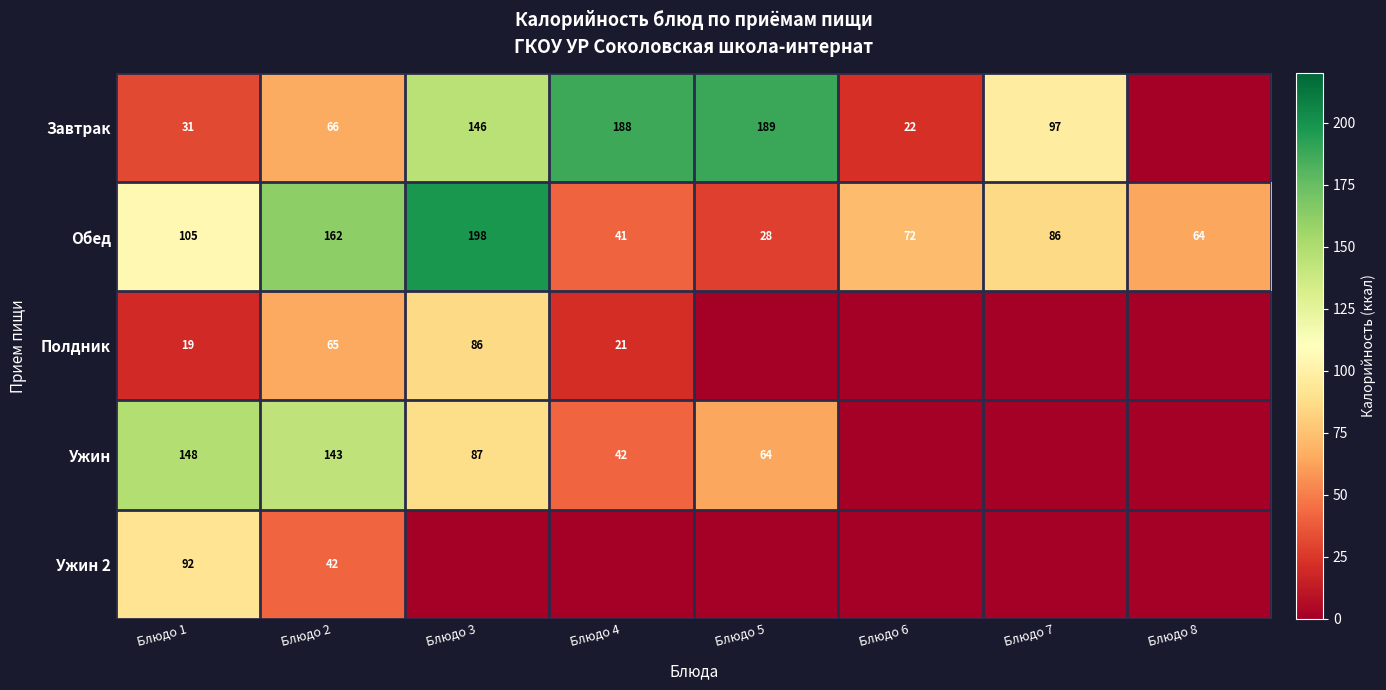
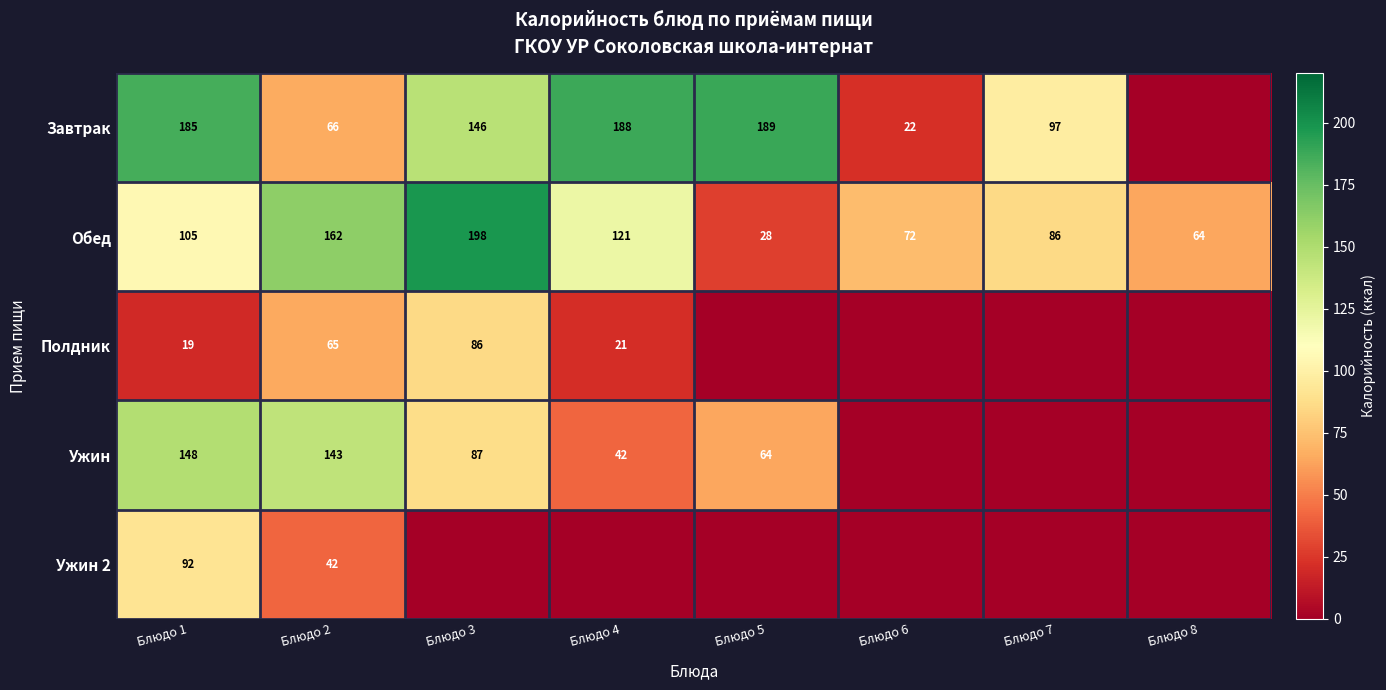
  {
    "Завтрак": {
-     "Блюдо 1": 31,
+     "Блюдо 1": 185,
      "Блюдо 2": 66,
      "Блюдо 3": 146,
      "Блюдо 4": 188,
      "Блюдо 5": 189,
      "Блюдо 6": 22,
      "Блюдо 7": 97
    },
    "Обед": {
      "Блюдо 1": 105,
      "Блюдо 2": 162,
      "Блюдо 3": 198,
-     "Блюдо 4": 41,
+     "Блюдо 4": 121,
      "Блюдо 5": 28,
      "Блюдо 6": 72,
      "Блюдо 7": 86,
      "Блюдо 8": 64
    },
    "Полдник": {
      "Блюдо 1": 19,
      "Блюдо 2": 65,
      "Блюдо 3": 86,
      "Блюдо 4": 21
    },
    "Ужин": {
      "Блюдо 1": 148,
      "Блюдо 2": 143,
      "Блюдо 3": 87,
      "Блюдо 4": 42,
      "Блюдо 5": 64
    },
    "Ужин 2": {
      "Блюдо 1": 92,
      "Блюдо 2": 42
    }
  }
